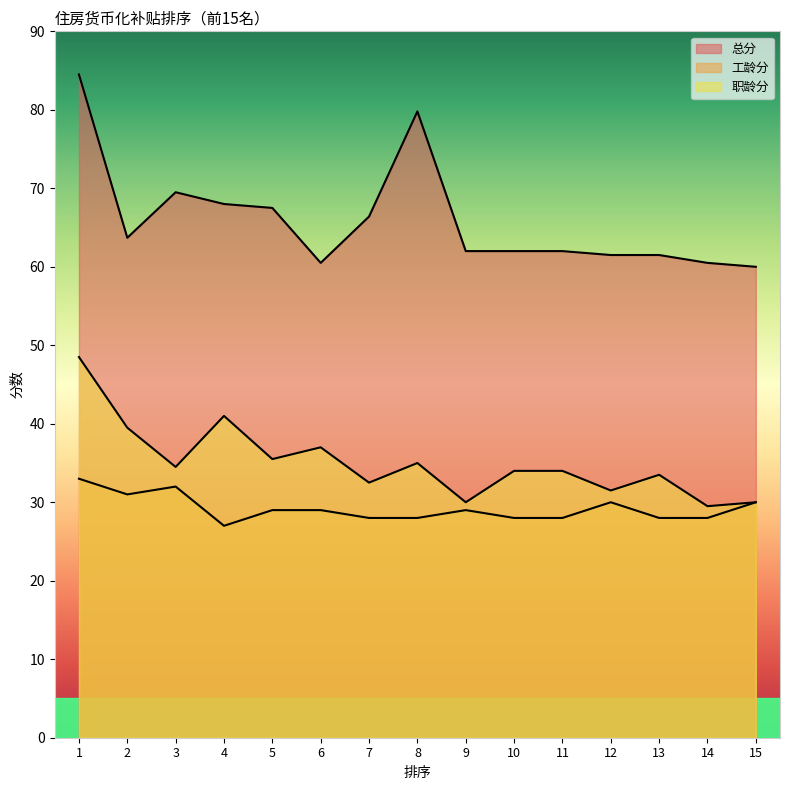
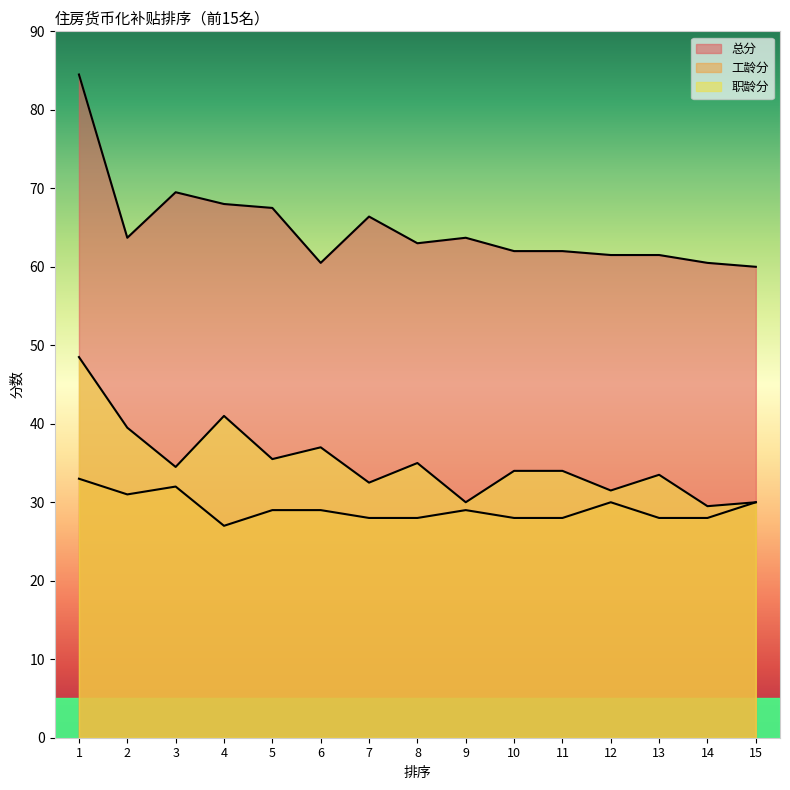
  {
    "总分": {
      "1": 85,
      "2": 64,
      "3": 70,
      "4": 68,
      "5": 68,
      "6": 61,
      "7": 66,
-     "8": 80,
-     "9": 62,
+     "8": 63,
+     "9": 64,
      "10": 62,
      "11": 62,
      "12": 62,
      "13": 62,
      "14": 61,
      "15": 60
    }
  }
